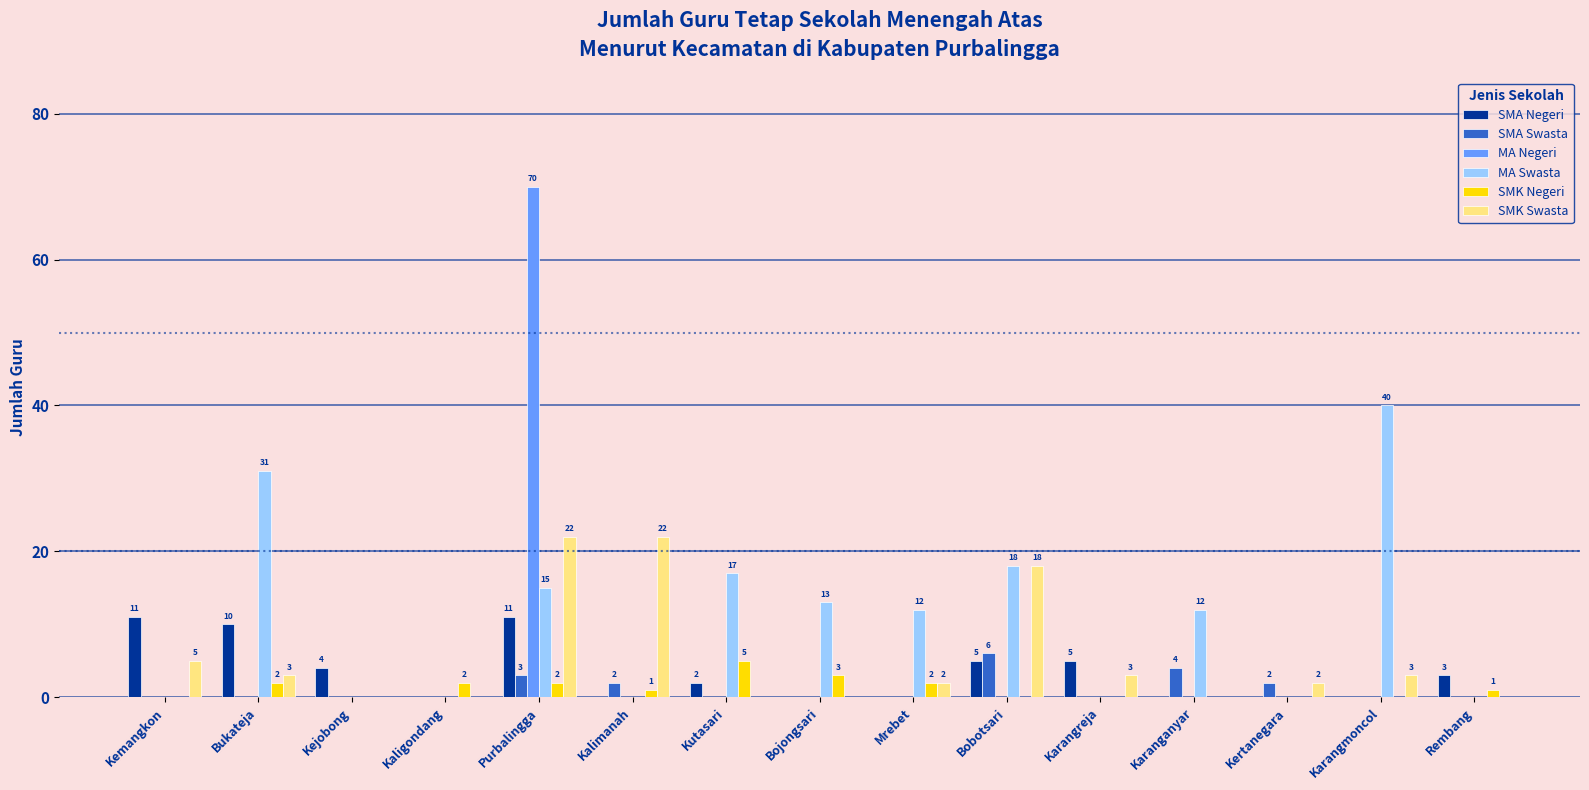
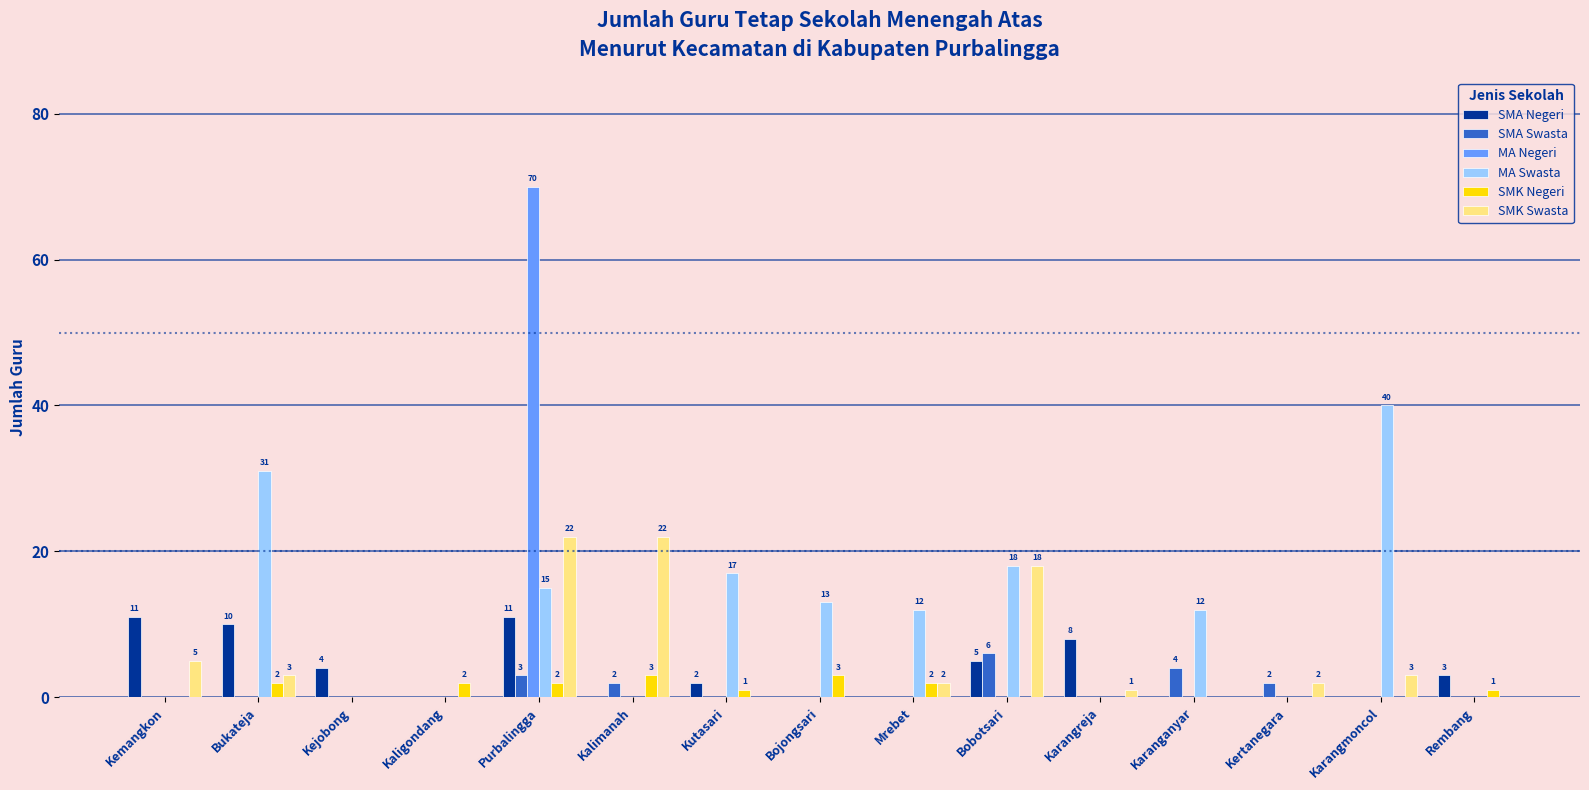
  {
    "SMA Negeri": {
      "Kemangkon": 11,
      "Bukateja": 10,
      "Kejobong": 4,
      "Purbalingga": 11,
      "Kutasari": 2,
      "Bobotsari": 5,
-     "Karangreja": 5,
+     "Karangreja": 8,
      "Rembang": 3
    },
    "SMA Swasta": {
      "Purbalingga": 3,
      "Kalimanah": 2,
      "Bobotsari": 6,
      "Karanganyar": 4,
      "Kertanegara": 2
    },
    "MA Negeri": {
      "Purbalingga": 70
    },
    "MA Swasta": {
      "Bukateja": 31,
      "Purbalingga": 15,
      "Kutasari": 17,
      "Bojongsari": 13,
      "Mrebet": 12,
      "Bobotsari": 18,
      "Karanganyar": 12,
      "Karangmoncol": 40
    },
    "SMK Negeri": {
      "Bukateja": 2,
      "Kaligondang": 2,
      "Purbalingga": 2,
-     "Kalimanah": 1,
-     "Kutasari": 5,
+     "Kalimanah": 3,
+     "Kutasari": 1,
      "Bojongsari": 3,
      "Mrebet": 2,
      "Rembang": 1
    },
    "SMK Swasta": {
      "Kemangkon": 5,
      "Bukateja": 3,
      "Purbalingga": 22,
      "Kalimanah": 22,
      "Mrebet": 2,
      "Bobotsari": 18,
-     "Karangreja": 3,
+     "Karangreja": 1,
      "Kertanegara": 2,
      "Karangmoncol": 3
    }
  }
